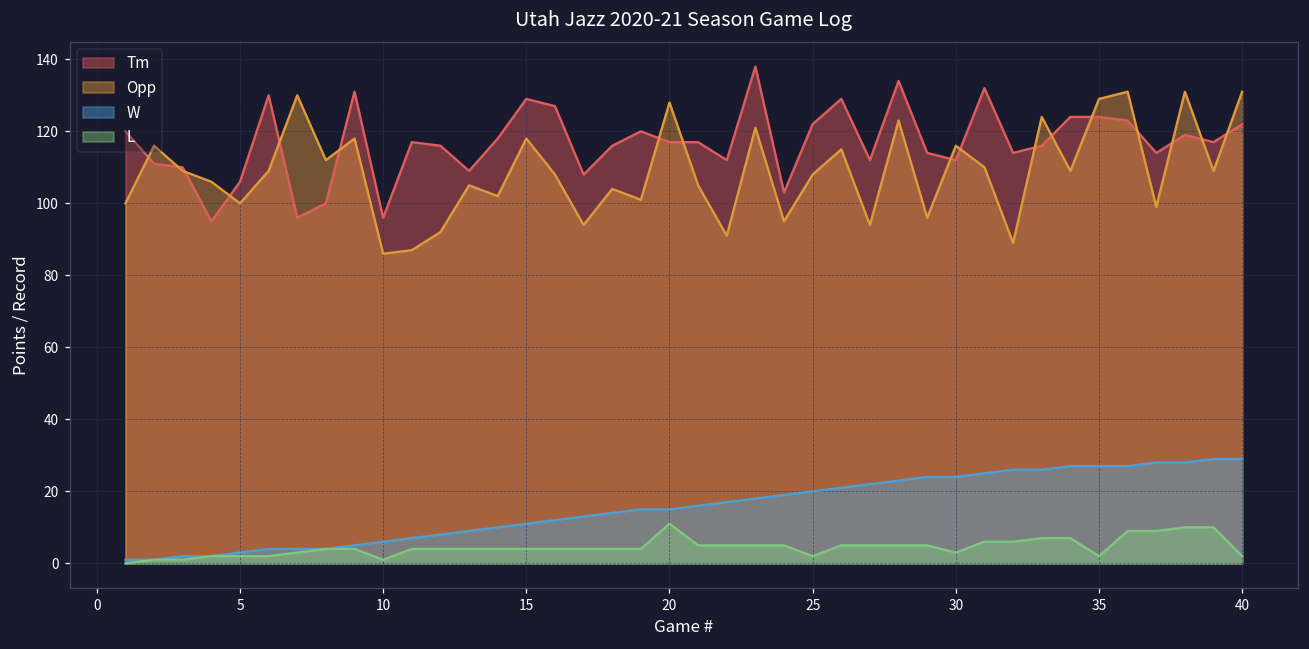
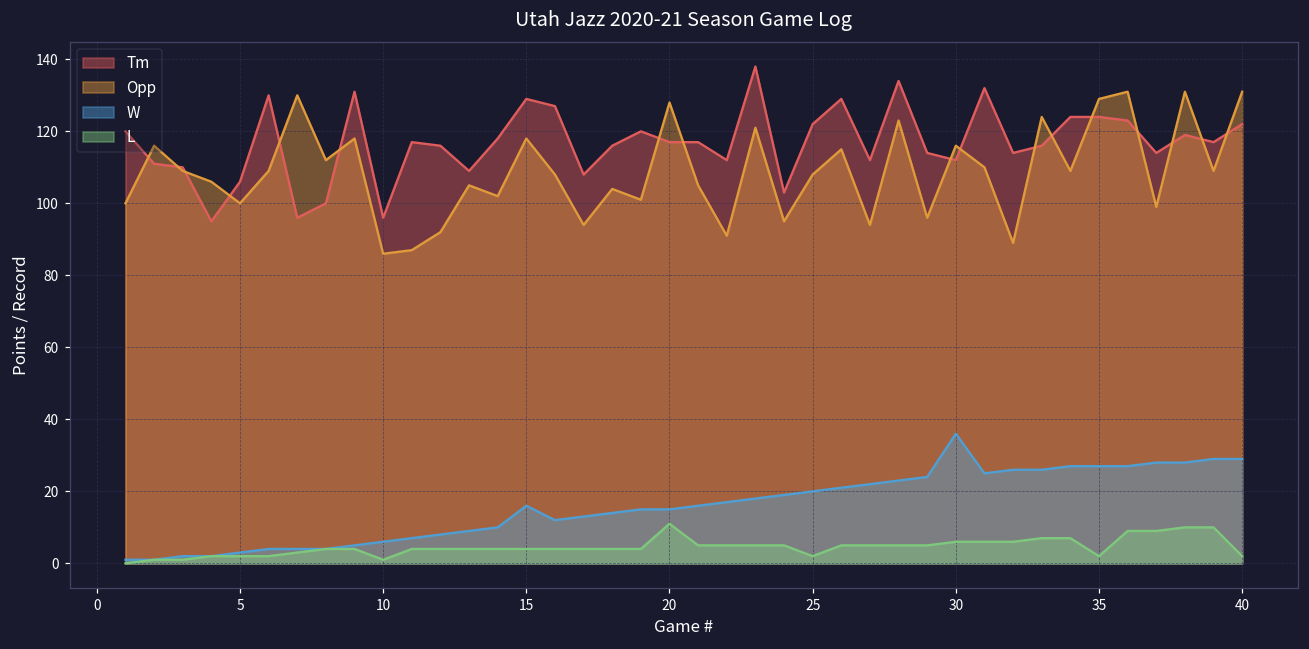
  {
    "W": {
      "5": 3,
      "10": 6,
-     "15": 11,
+     "15": 16,
      "20": 15,
      "25": 20,
-     "30": 24,
+     "30": 36,
      "35": 27,
      "40": 29
    },
    "L": {
      "5": 2,
      "10": 1,
      "15": 4,
      "20": 11,
      "25": 2,
-     "30": 3,
+     "30": 6,
      "35": 2,
      "40": 2
    }
  }
